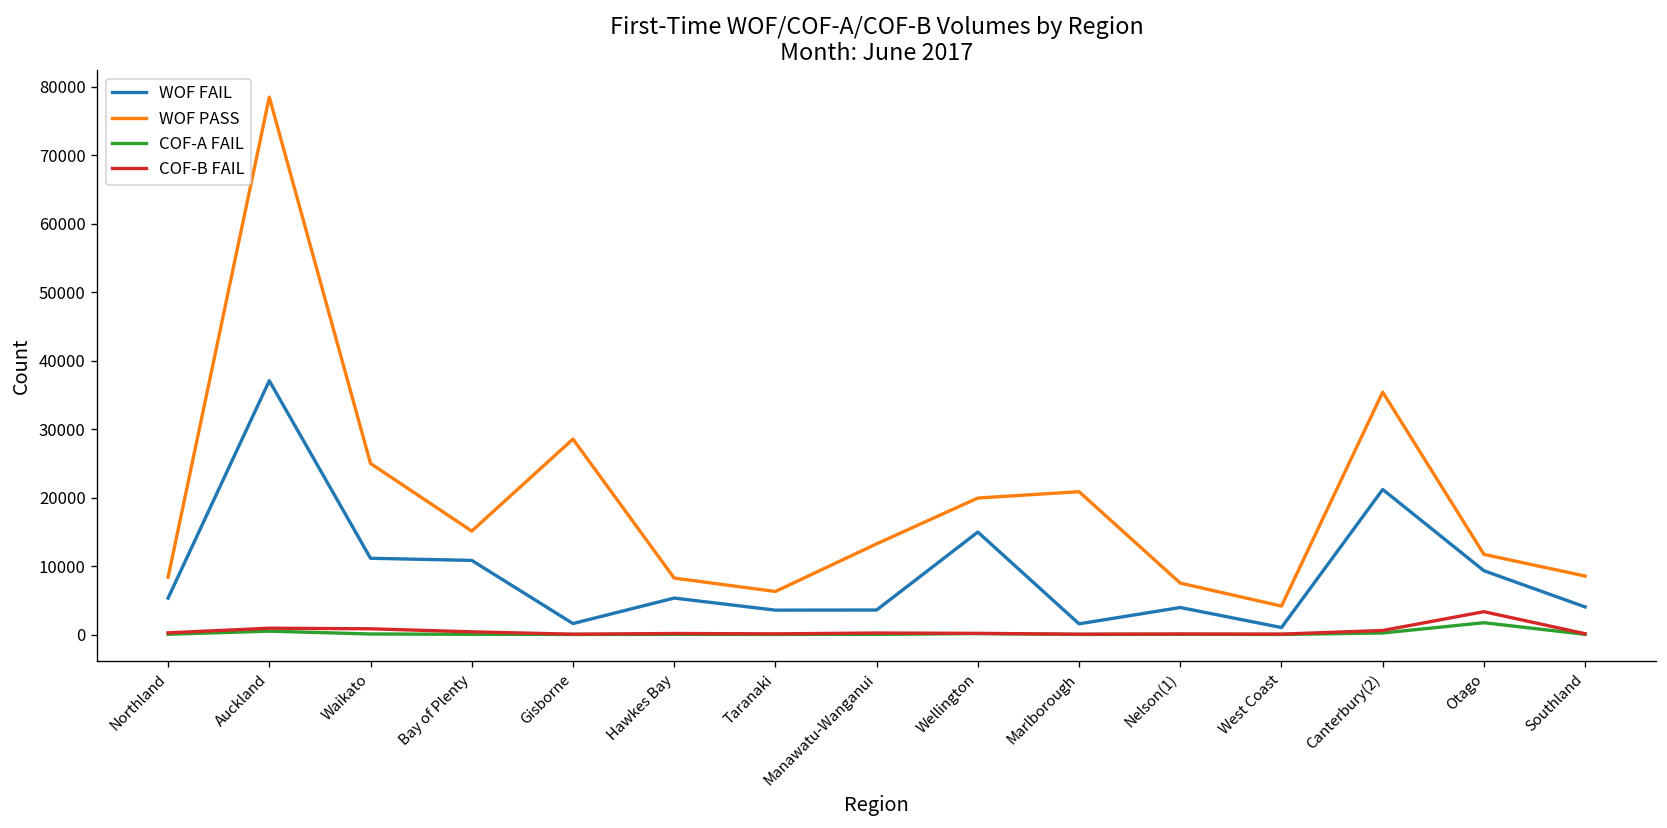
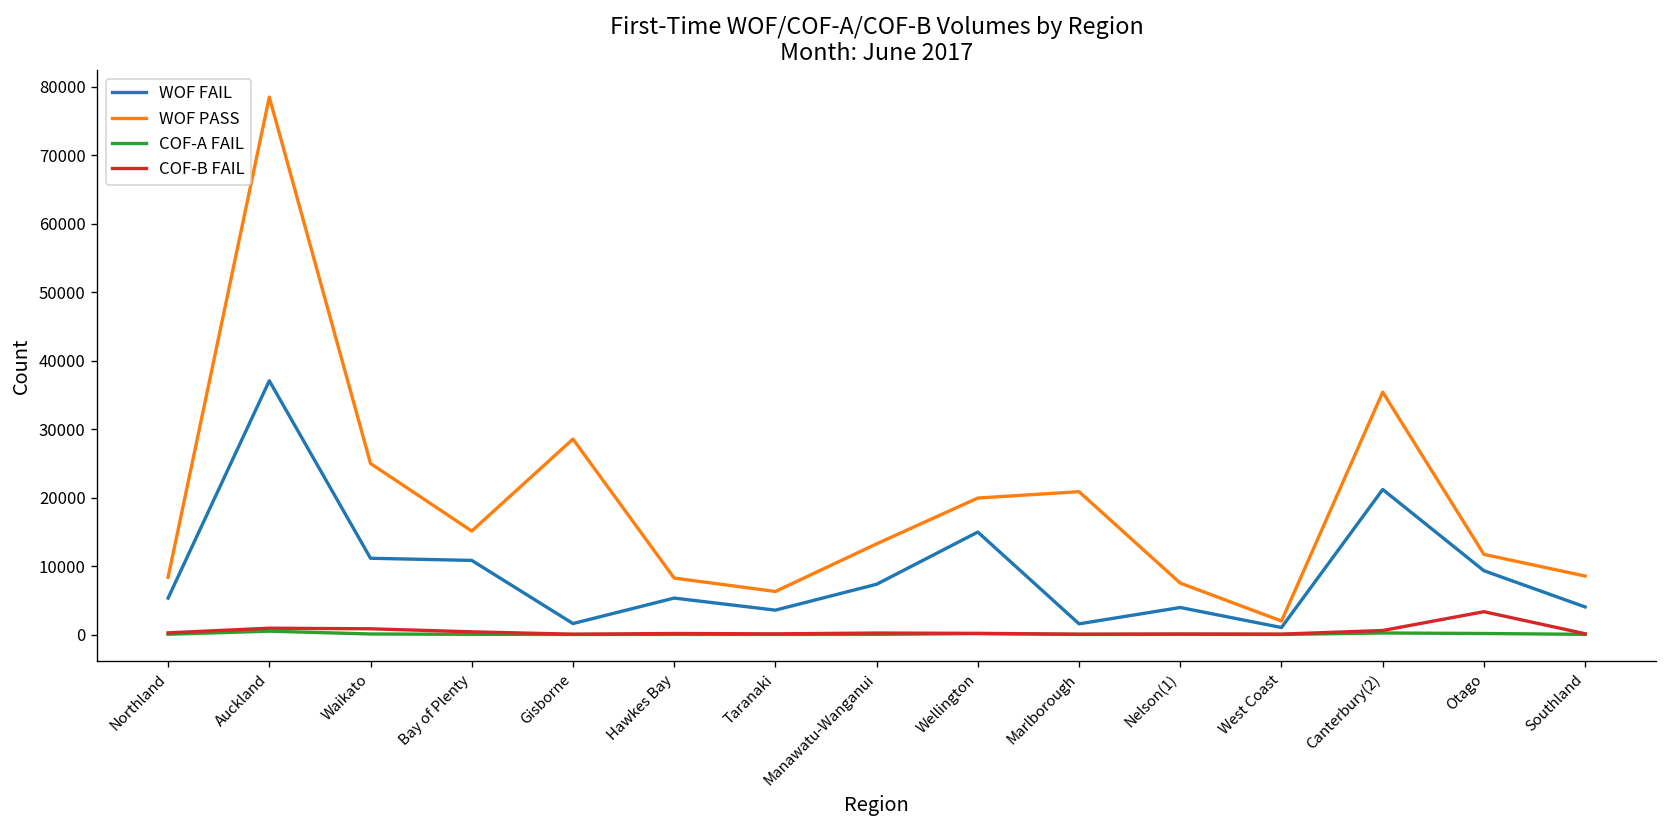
  {
    "WOF FAIL": {
      "Northland": 5000,
      "Auckland": 37000,
      "Waikato": 11000,
      "Bay of Plenty": 11000,
      "Gisborne": 2000,
      "Hawkes Bay": 5000,
      "Taranaki": 4000,
-     "Manawatu-Wanganui": 4000,
+     "Manawatu-Wanganui": 7000,
      "Wellington": 15000,
      "Marlborough": 2000,
      "Nelson(1)": 4000,
      "West Coast": 1000,
      "Canterbury(2)": 21000,
      "Otago": 9000,
      "Southland": 4000
    },
    "WOF PASS": {
      "Northland": 8000,
      "Auckland": 79000,
      "Waikato": 25000,
      "Bay of Plenty": 15000,
      "Gisborne": 29000,
      "Hawkes Bay": 8000,
      "Taranaki": 6000,
      "Manawatu-Wanganui": 13000,
      "Wellington": 20000,
      "Marlborough": 21000,
      "Nelson(1)": 8000,
-     "West Coast": 4000,
+     "West Coast": 2000,
      "Canterbury(2)": 35000,
      "Otago": 12000,
      "Southland": 9000
    },
    "COF-A FAIL": {
      "Waikato": 0,
-     "Otago": 2000
+     "Otago": 0
    },
    "COF-B FAIL": {
      "Waikato": 1000,
      "Otago": 3000
    }
  }
